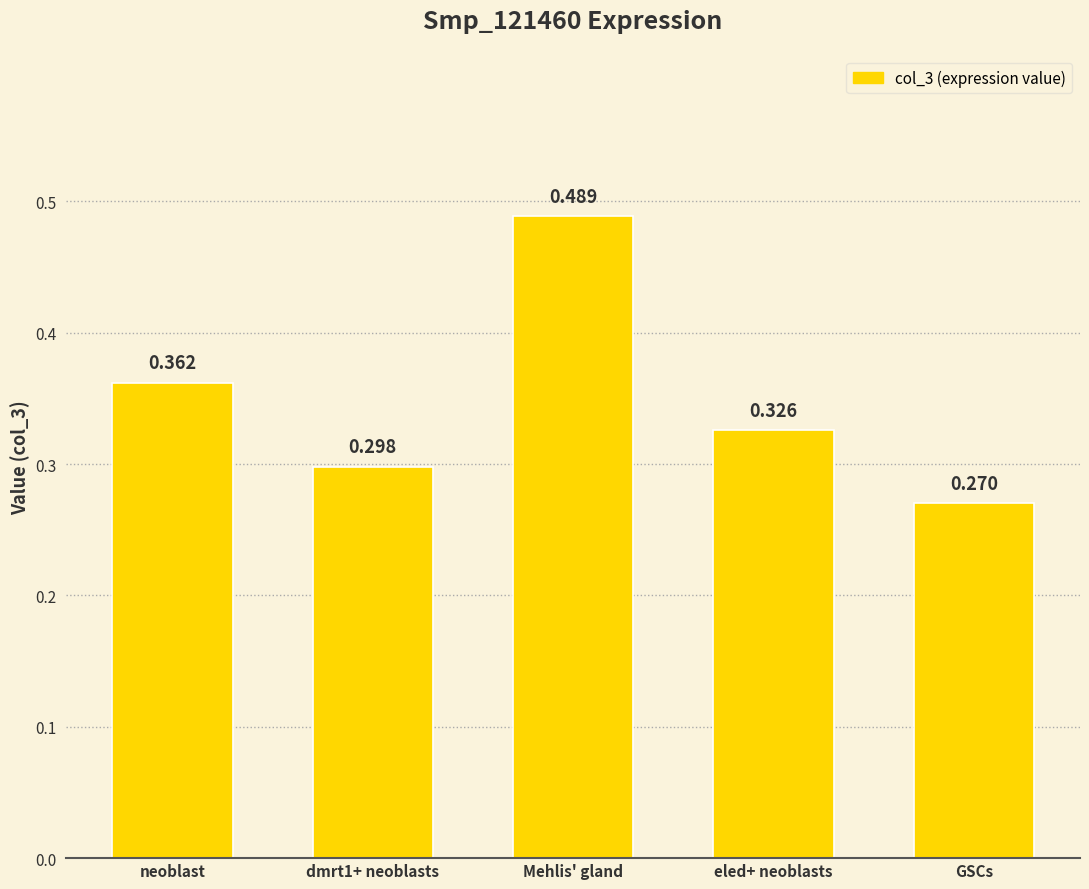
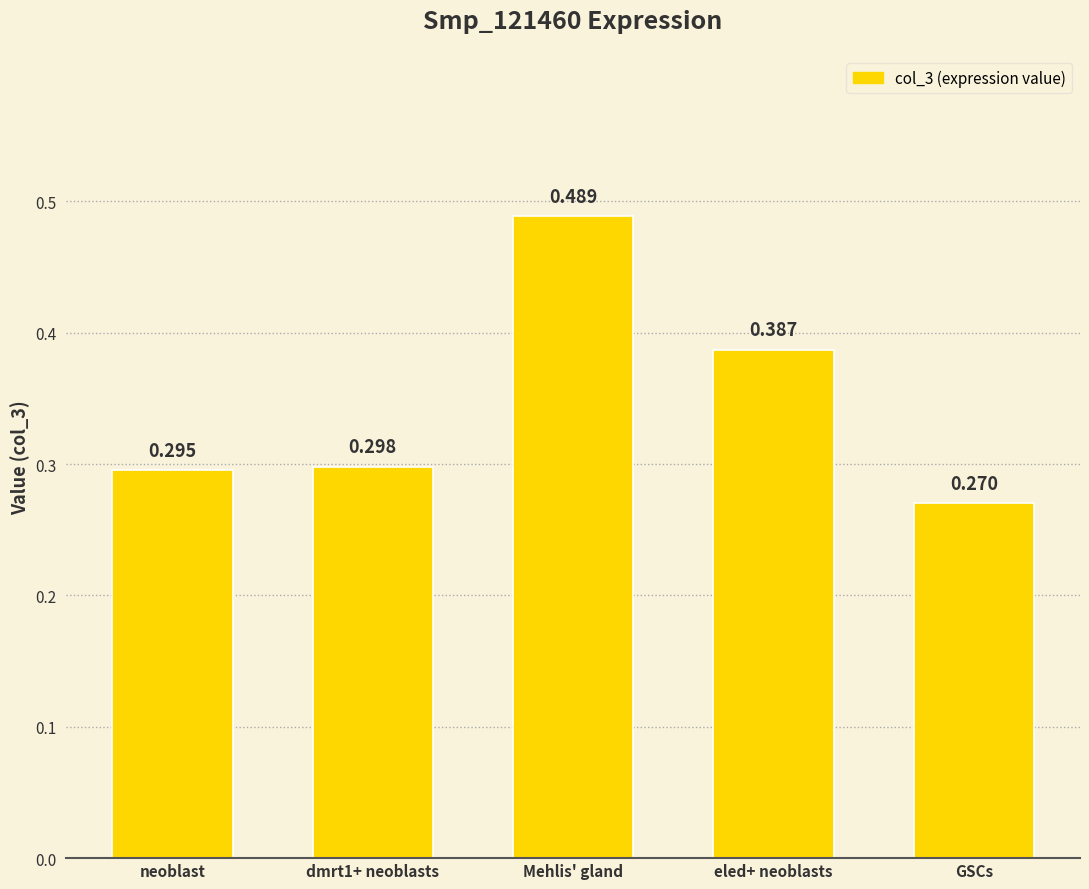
  {
-   "neoblast": 0.362,
+   "neoblast": 0.295,
    "dmrt1+ neoblasts": 0.298,
    "Mehlis' gland": 0.489,
-   "eled+ neoblasts": 0.326,
+   "eled+ neoblasts": 0.387,
    "GSCs": 0.270
  }
